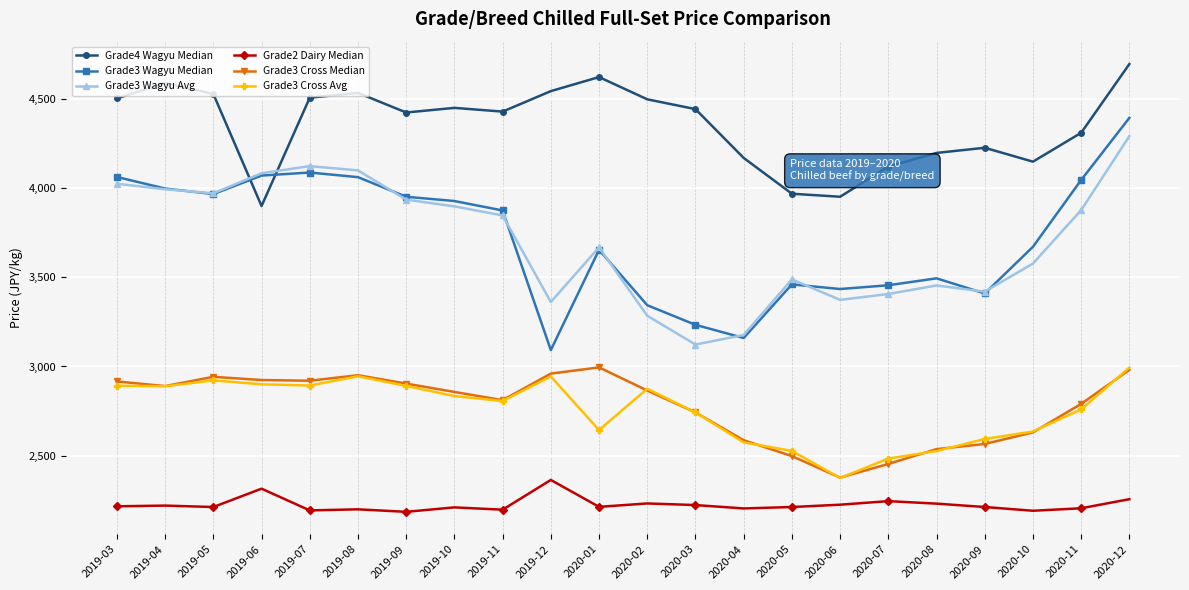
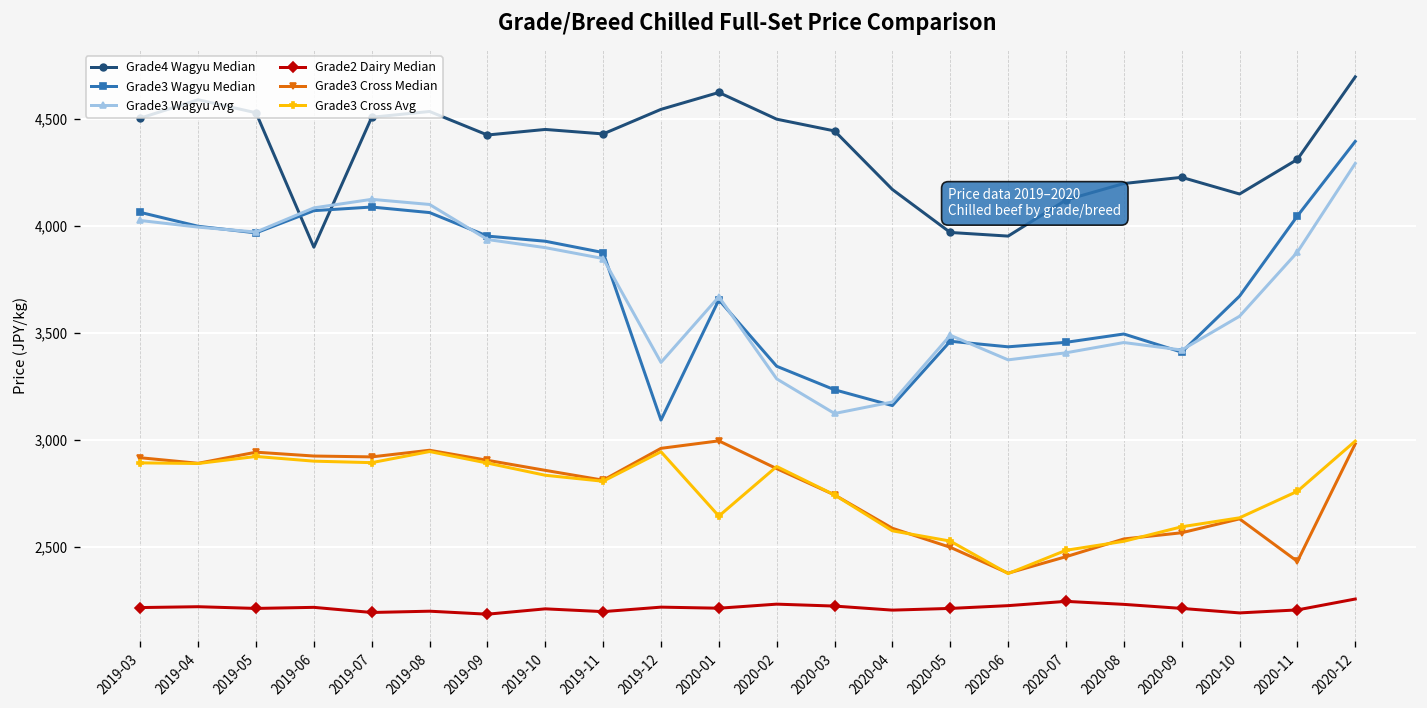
  {
    "Grade4 Wagyu Median": {
      "2019-03": "4,510",
      "2019-06": "3,900",
      "2019-07": "4,510",
      "2019-09": "4,430",
      "2019-10": "4,450",
      "2019-11": "4,430",
      "2019-12": "4,550",
      "2020-01": "4,630",
      "2020-02": "4,500",
      "2020-03": "4,450",
      "2020-04": "4,170",
      "2020-05": "3,970",
      "2020-06": "3,950",
      "2020-08": "4,200",
      "2020-09": "4,230",
      "2020-10": "4,150",
      "2020-11": "4,310",
      "2020-12": "4,700"
    },
    "Grade3 Wagyu Median": {
      "2019-03": "4,060",
      "2019-07": "4,090",
      "2019-08": "4,060",
      "2019-09": "3,950",
      "2019-10": "3,930",
      "2019-11": "3,880",
      "2019-12": "3,090",
      "2020-02": "3,340",
      "2020-03": "3,230",
      "2020-04": "3,160",
      "2020-05": "3,460",
      "2020-06": "3,440",
      "2020-07": "3,460",
      "2020-08": "3,500",
      "2020-10": "3,670",
      "2020-11": "4,050",
      "2020-12": "4,400"
    },
    "Grade3 Wagyu Avg": {
      "2019-03": "4,030",
      "2019-07": "4,130",
      "2019-08": "4,100",
      "2019-09": "3,940",
      "2019-10": "3,900",
      "2019-11": "3,850",
      "2019-12": "3,360",
      "2020-02": "3,290",
      "2020-03": "3,120",
      "2020-04": "3,180",
      "2020-05": "3,490",
      "2020-06": "3,370",
      "2020-07": "3,410",
      "2020-08": "3,460",
      "2020-10": "3,580",
      "2020-11": "3,880",
      "2020-12": "4,290"
    },
    "Grade2 Dairy Median": {
      "2019-03": "2,220",
      "2019-04": "2,220",
      "2019-05": "2,210",
-     "2019-06": "2,310",
+     "2019-06": "2,220",
      "2019-07": "2,190",
      "2019-08": "2,200",
      "2019-09": "2,180",
      "2019-10": "2,210",
      "2019-11": "2,200",
-     "2019-12": "2,360",
+     "2019-12": "2,220",
      "2020-01": "2,210",
      "2020-02": "2,230",
      "2020-03": "2,220",
      "2020-04": "2,200",
      "2020-05": "2,210",
      "2020-06": "2,220",
      "2020-07": "2,240",
      "2020-08": "2,230",
      "2020-09": "2,210",
      "2020-10": "2,190",
      "2020-11": "2,200",
      "2020-12": "2,260"
    },
    "Grade3 Cross Median": {
      "2019-03": "2,920",
      "2019-05": "2,940",
      "2019-06": "2,920",
      "2019-07": "2,920",
      "2019-10": "2,860",
      "2019-12": "2,960",
      "2020-01": "3,000",
      "2020-05": "2,500",
      "2020-07": "2,450",
      "2020-09": "2,570",
-     "2020-11": "2,790"
+     "2020-11": "2,430"
    },
    "Grade3 Cross Avg": {
      "2019-03": "2,890",
      "2019-05": "2,920",
      "2019-06": "2,900",
      "2019-07": "2,890",
      "2019-10": "2,830",
      "2019-12": "2,940",
      "2020-01": "2,640",
      "2020-05": "2,530",
      "2020-07": "2,480",
      "2020-09": "2,590",
      "2020-11": "2,760"
    }
  }
